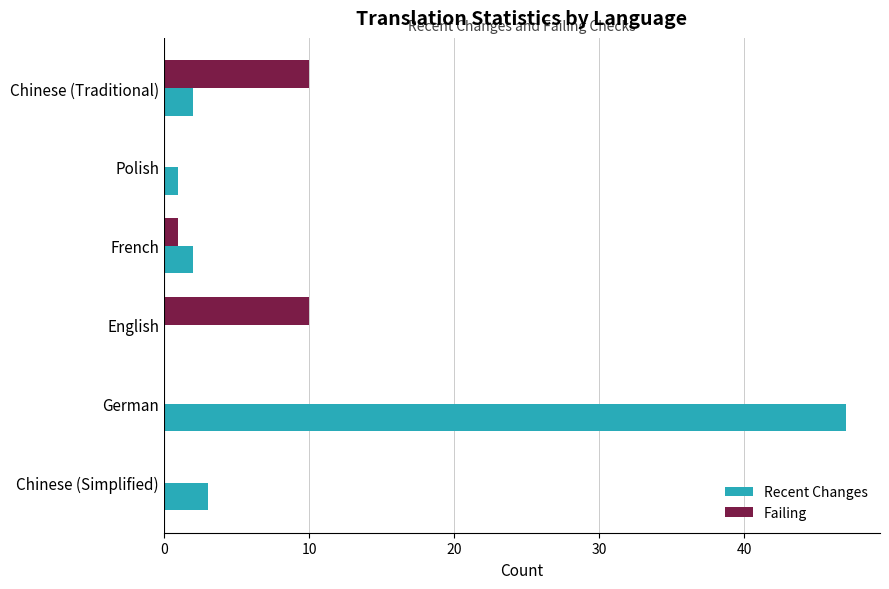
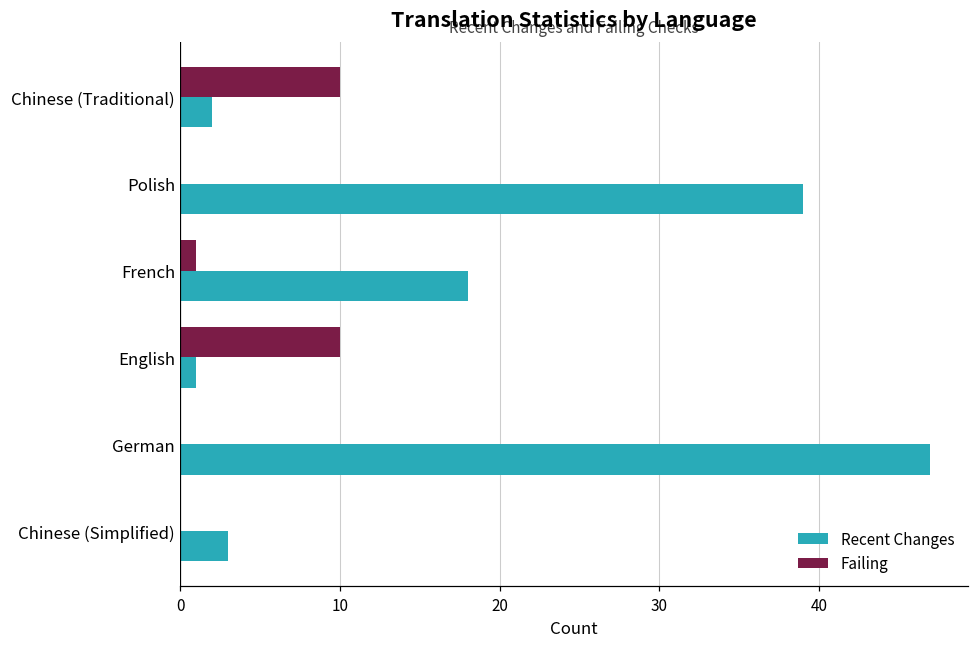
  {
    "Recent Changes": {
      "Chinese (Traditional)": 2,
-     "Polish": 1,
-     "French": 2,
-     "English": 0,
+     "Polish": 39,
+     "French": 18,
+     "English": 1,
      "German": 47,
      "Chinese (Simplified)": 3
    },
    "Failing": {
      "Chinese (Traditional)": 10,
      "Polish": 0,
      "French": 1,
      "English": 10,
      "German": 0,
      "Chinese (Simplified)": 0
    }
  }
